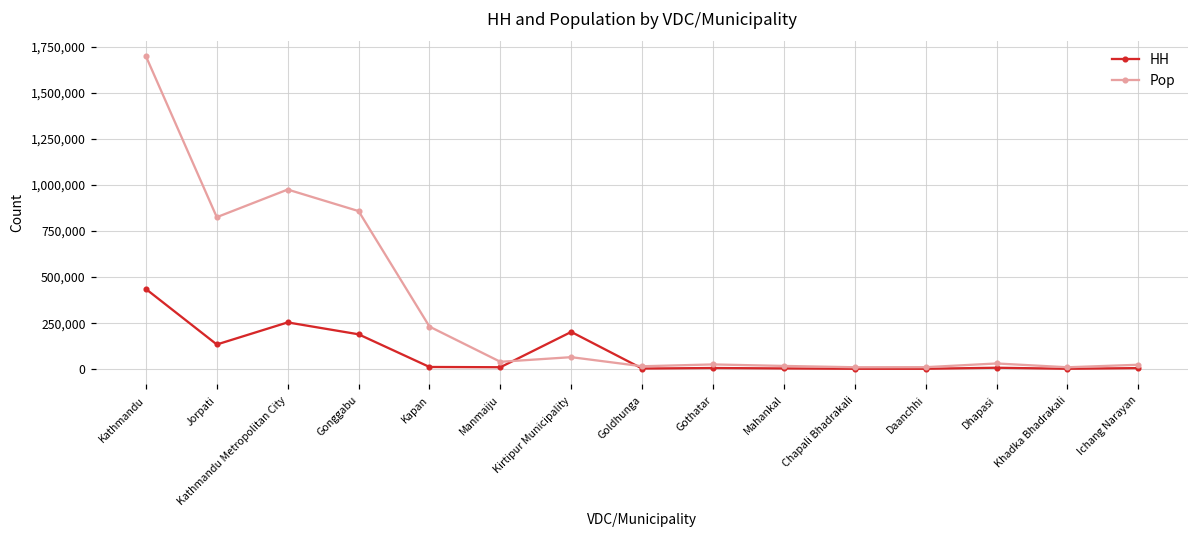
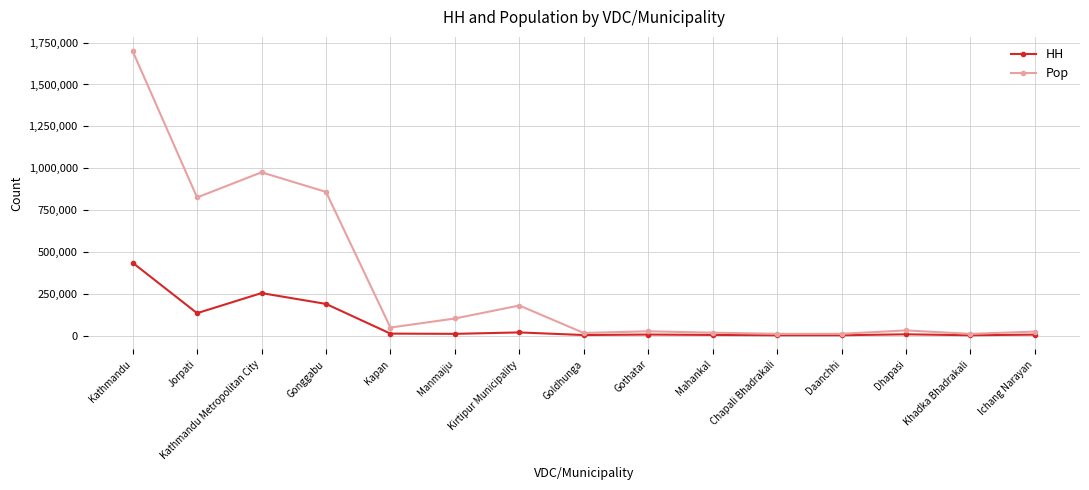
  {
    "HH": {
      "Kathmandu": "440,000",
      "Jorpati": "130,000",
      "Kathmandu Metropolitan City": "250,000",
      "Gonggabu": "190,000",
      "Kapan": "10,000",
      "Manmaiju": "10,000",
-     "Kirtipur Municipality": "200,000",
+     "Kirtipur Municipality": "20,000",
      "Gothatar": "10,000",
      "Dhapasi": "10,000",
      "Ichang Narayan": "10,000"
    },
    "Pop": {
      "Kathmandu": "1,700,000",
      "Jorpati": "830,000",
      "Kathmandu Metropolitan City": "980,000",
      "Gonggabu": "860,000",
-     "Kapan": "230,000",
-     "Manmaiju": "40,000",
-     "Kirtipur Municipality": "70,000",
+     "Kapan": "50,000",
+     "Manmaiju": "100,000",
+     "Kirtipur Municipality": "180,000",
      "Gothatar": "30,000",
      "Dhapasi": "30,000",
      "Ichang Narayan": "20,000"
    }
  }
